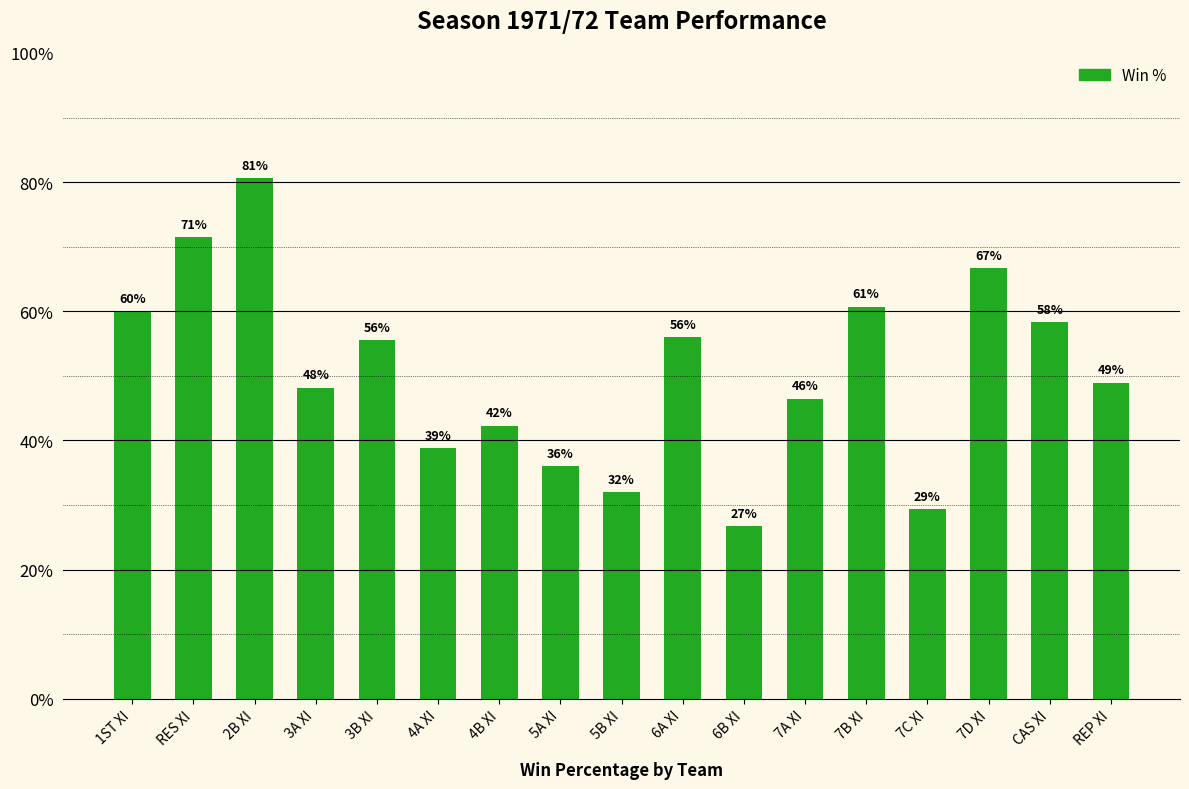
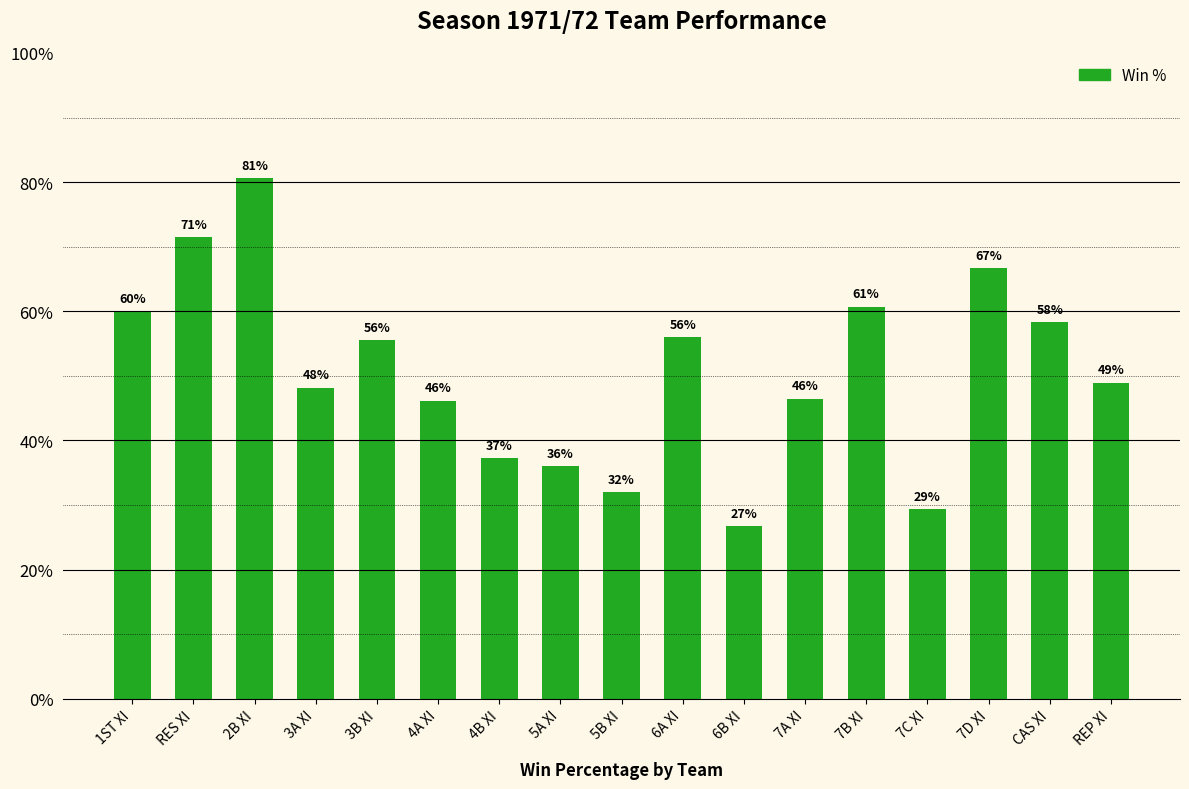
  {
    "1ST XI": "60%",
    "RES XI": "71%",
    "2B XI": "81%",
    "3A XI": "48%",
    "3B XI": "56%",
-   "4A XI": "39%",
-   "4B XI": "42%",
+   "4A XI": "46%",
+   "4B XI": "37%",
    "5A XI": "36%",
    "5B XI": "32%",
    "6A XI": "56%",
    "6B XI": "27%",
    "7A XI": "46%",
    "7B XI": "61%",
    "7C XI": "29%",
    "7D XI": "67%",
    "CAS XI": "58%",
    "REP XI": "49%"
  }
